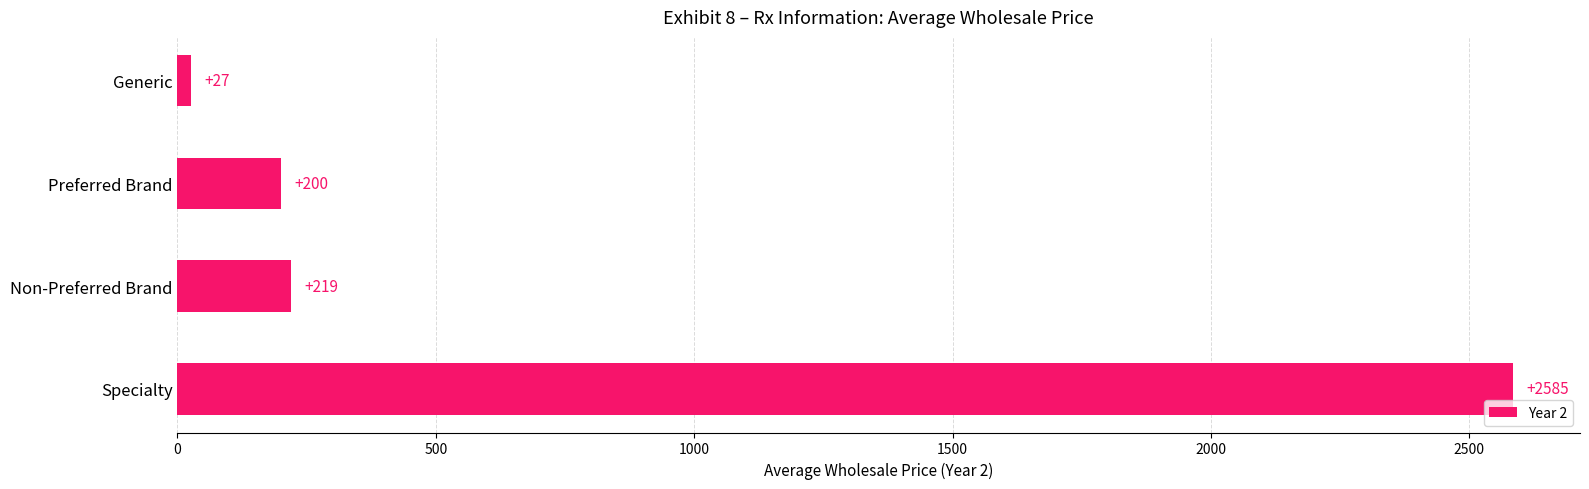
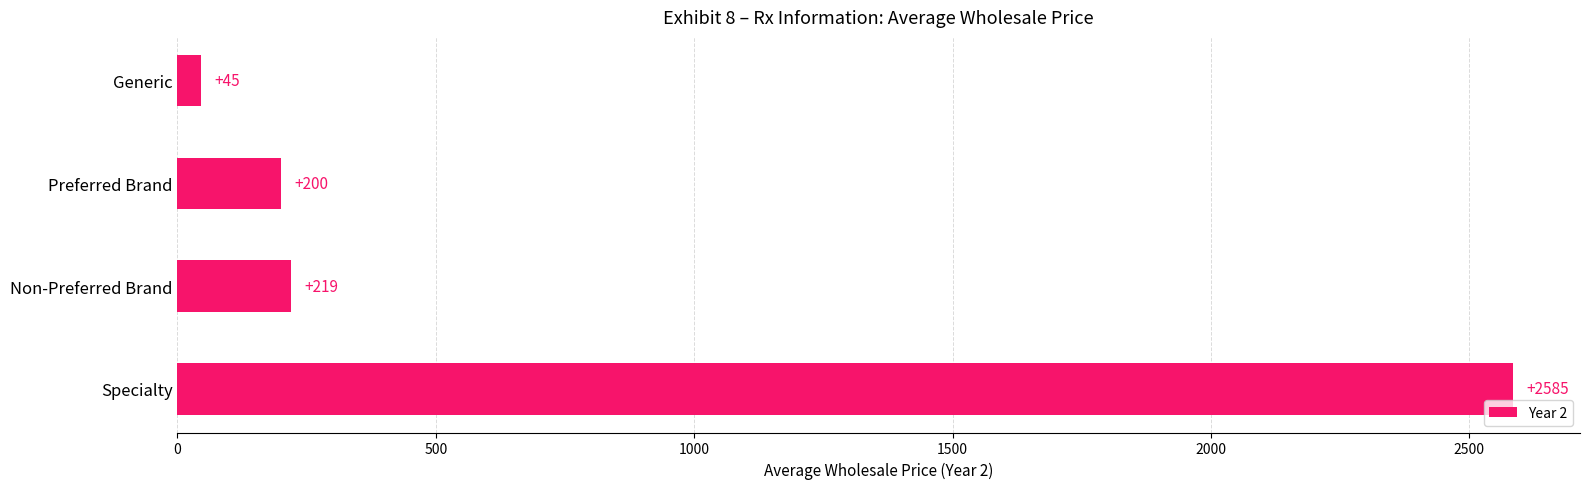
  {
-   "Generic": "+27",
+   "Generic": "+45",
    "Preferred Brand": "+200",
    "Non-Preferred Brand": "+219",
    "Specialty": "+2585"
  }
